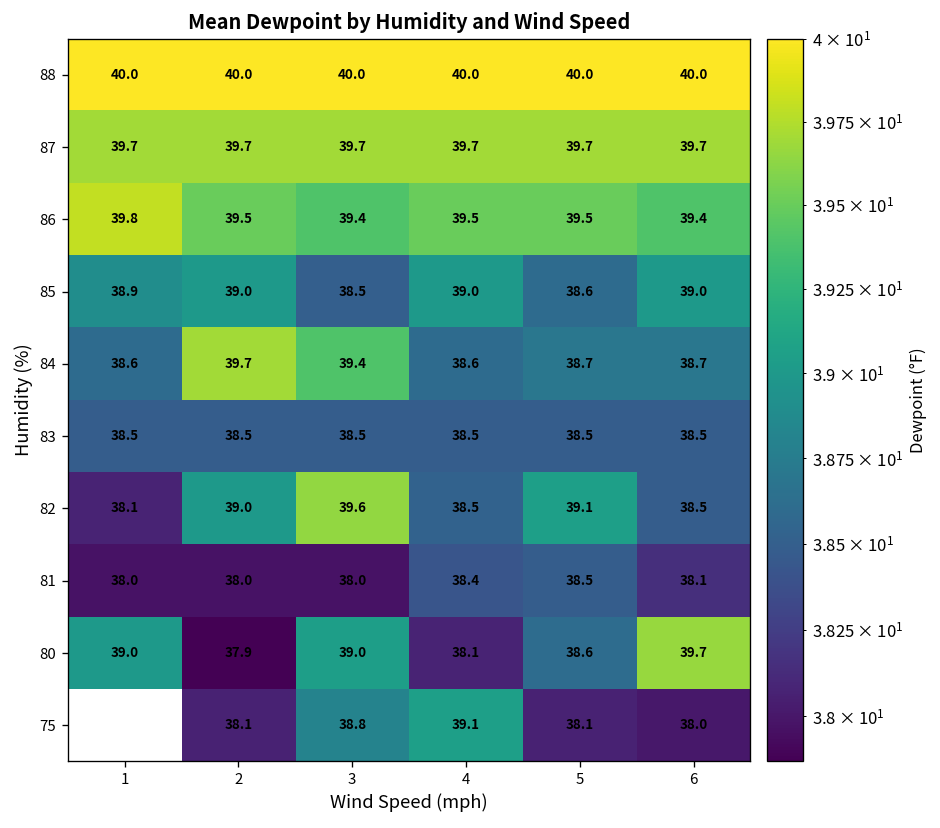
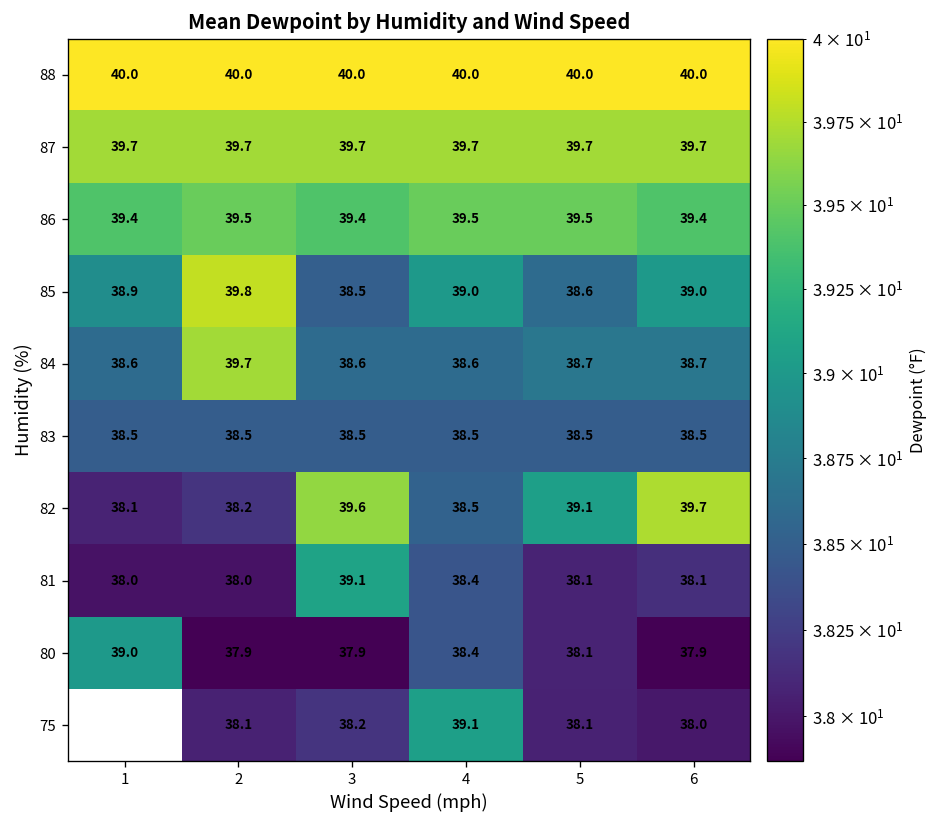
  {
    "88": {
      "1": 40.0,
      "2": 40.0,
      "3": 40.0,
      "4": 40.0,
      "5": 40.0,
      "6": 40.0
    },
    "87": {
      "1": 39.7,
      "2": 39.7,
      "3": 39.7,
      "4": 39.7,
      "5": 39.7,
      "6": 39.7
    },
    "86": {
-     "1": 39.8,
+     "1": 39.4,
      "2": 39.5,
      "3": 39.4,
      "4": 39.5,
      "5": 39.5,
      "6": 39.4
    },
    "85": {
      "1": 38.9,
-     "2": 39.0,
+     "2": 39.8,
      "3": 38.5,
      "4": 39.0,
      "5": 38.6,
      "6": 39.0
    },
    "84": {
      "1": 38.6,
      "2": 39.7,
-     "3": 39.4,
+     "3": 38.6,
      "4": 38.6,
      "5": 38.7,
      "6": 38.7
    },
    "83": {
      "1": 38.5,
      "2": 38.5,
      "3": 38.5,
      "4": 38.5,
      "5": 38.5,
      "6": 38.5
    },
    "82": {
      "1": 38.1,
-     "2": 39.0,
+     "2": 38.2,
      "3": 39.6,
      "4": 38.5,
      "5": 39.1,
-     "6": 38.5
+     "6": 39.7
    },
    "81": {
      "1": 38.0,
      "2": 38.0,
-     "3": 38.0,
+     "3": 39.1,
      "4": 38.4,
-     "5": 38.5,
+     "5": 38.1,
      "6": 38.1
    },
    "80": {
      "1": 39.0,
      "2": 37.9,
-     "3": 39.0,
-     "4": 38.1,
-     "5": 38.6,
-     "6": 39.7
+     "3": 37.9,
+     "4": 38.4,
+     "5": 38.1,
+     "6": 37.9
    },
    "75": {
      "2": 38.1,
-     "3": 38.8,
+     "3": 38.2,
      "4": 39.1,
      "5": 38.1,
      "6": 38.0
    }
  }
